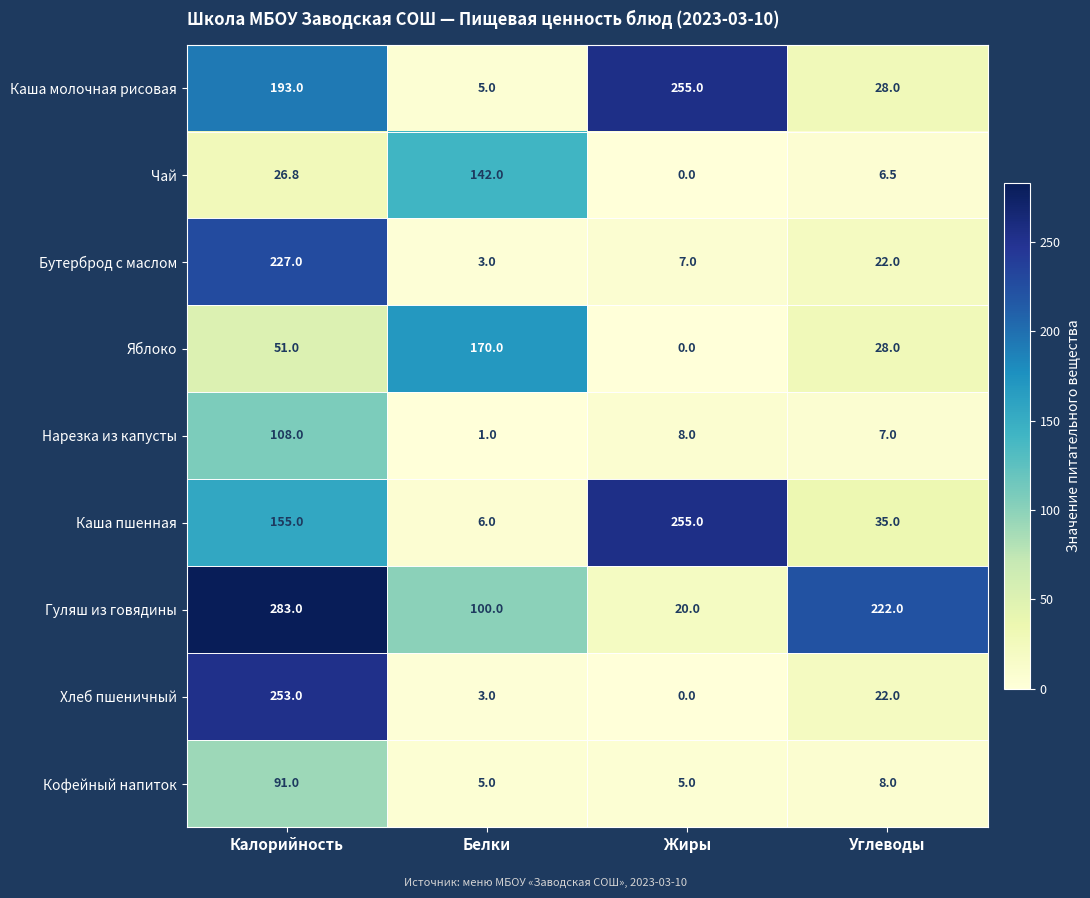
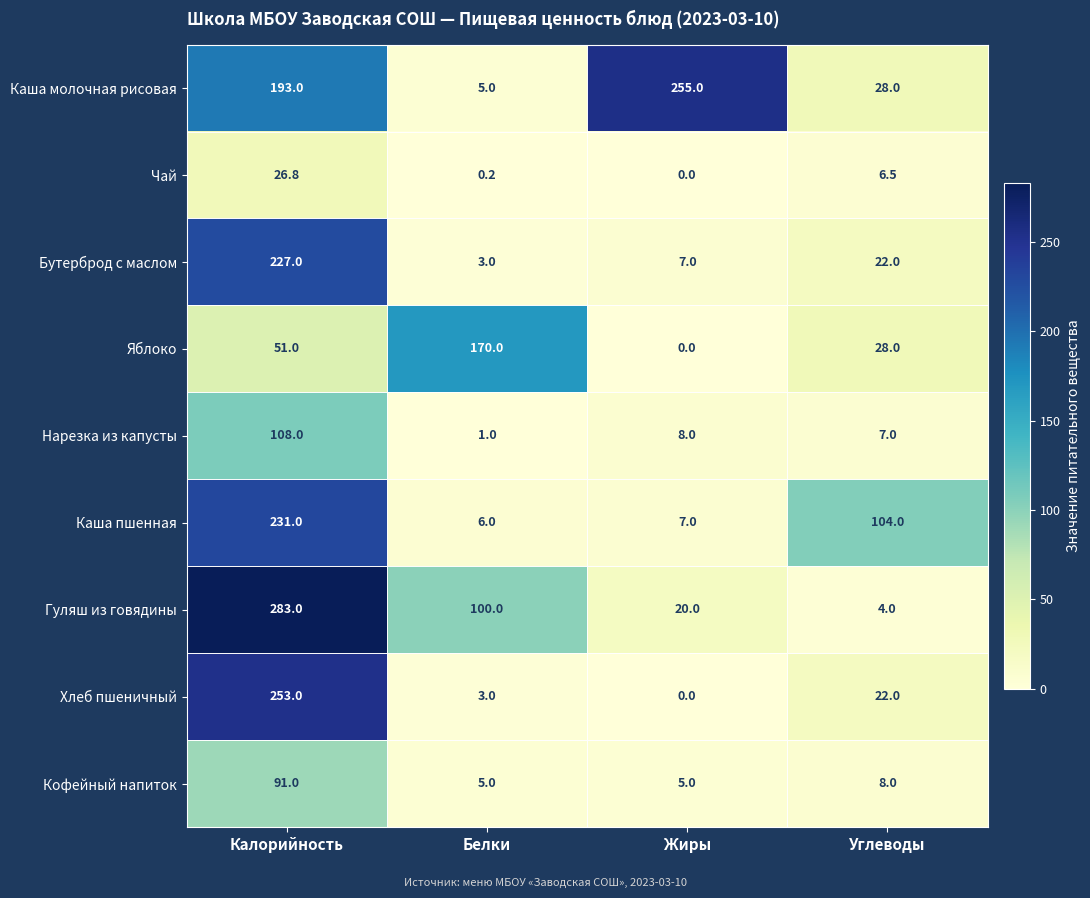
  {
    "Каша молочная рисовая": {
      "Калорийность": 193.0,
      "Белки": 5.0,
      "Жиры": 255.0,
      "Углеводы": 28.0
    },
    "Чай": {
      "Калорийность": 26.8,
-     "Белки": 142.0,
+     "Белки": 0.2,
      "Жиры": 0.0,
      "Углеводы": 6.5
    },
    "Бутерброд с маслом": {
      "Калорийность": 227.0,
      "Белки": 3.0,
      "Жиры": 7.0,
      "Углеводы": 22.0
    },
    "Яблоко": {
      "Калорийность": 51.0,
      "Белки": 170.0,
      "Жиры": 0.0,
      "Углеводы": 28.0
    },
    "Нарезка из капусты": {
      "Калорийность": 108.0,
      "Белки": 1.0,
      "Жиры": 8.0,
      "Углеводы": 7.0
    },
    "Каша пшенная": {
-     "Калорийность": 155.0,
+     "Калорийность": 231.0,
      "Белки": 6.0,
-     "Жиры": 255.0,
-     "Углеводы": 35.0
+     "Жиры": 7.0,
+     "Углеводы": 104.0
    },
    "Гуляш из говядины": {
      "Калорийность": 283.0,
      "Белки": 100.0,
      "Жиры": 20.0,
-     "Углеводы": 222.0
+     "Углеводы": 4.0
    },
    "Хлеб пшеничный": {
      "Калорийность": 253.0,
      "Белки": 3.0,
      "Жиры": 0.0,
      "Углеводы": 22.0
    },
    "Кофейный напиток": {
      "Калорийность": 91.0,
      "Белки": 5.0,
      "Жиры": 5.0,
      "Углеводы": 8.0
    }
  }
